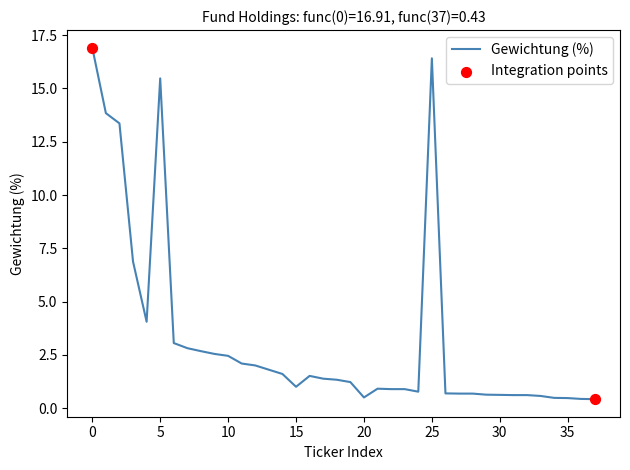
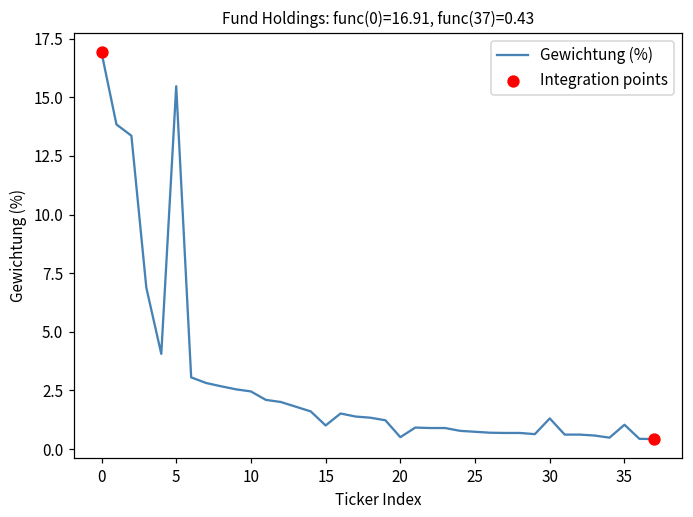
  {
    "Gewichtung (%)": {
      "5": 15.5,
      "10": 2.5,
      "15": 1.0,
      "20": 0.5,
-     "25": 16.4,
-     "30": 0.6,
-     "35": 0.5
+     "25": 0.7,
+     "30": 1.3,
+     "35": 1.0
    }
  }
